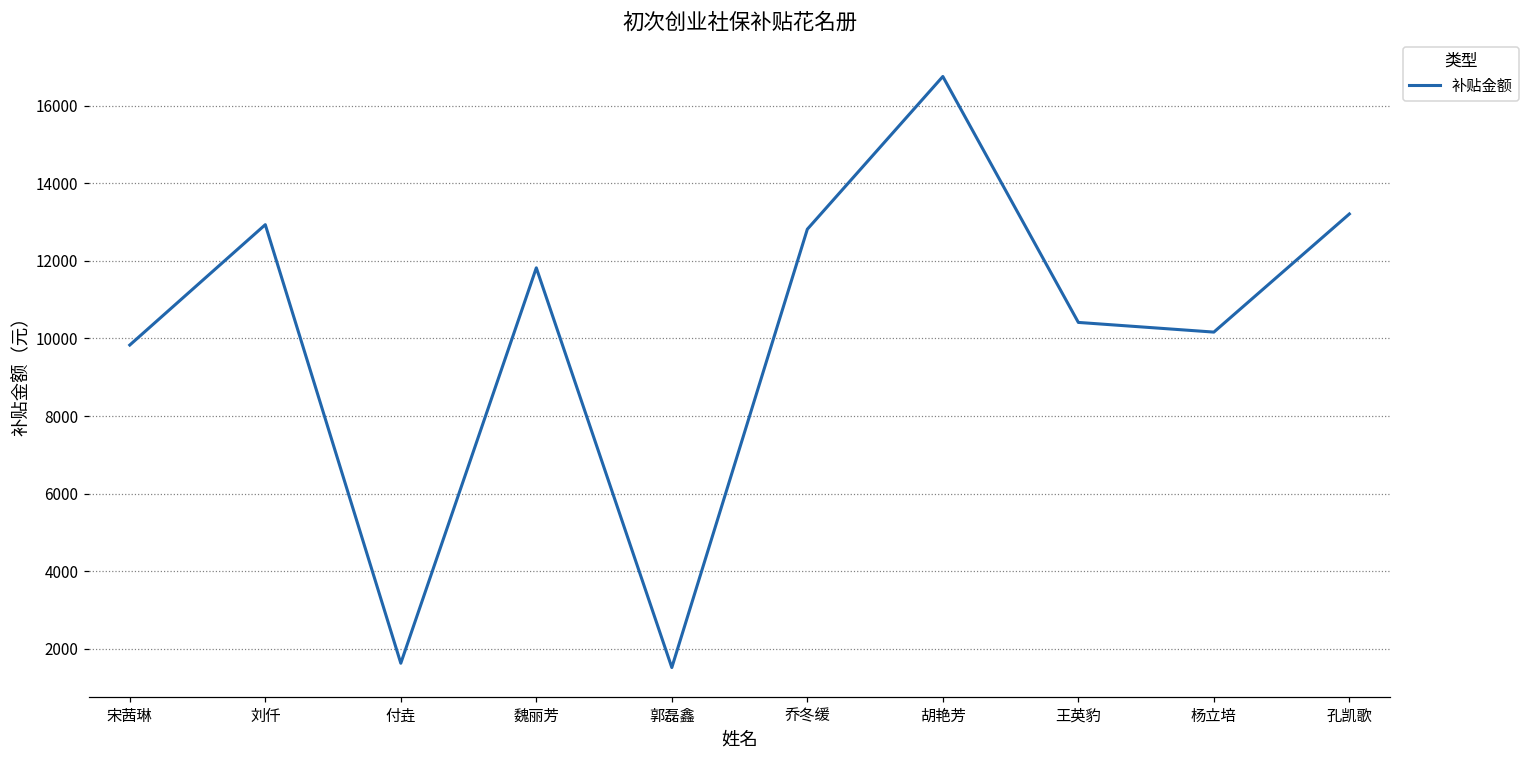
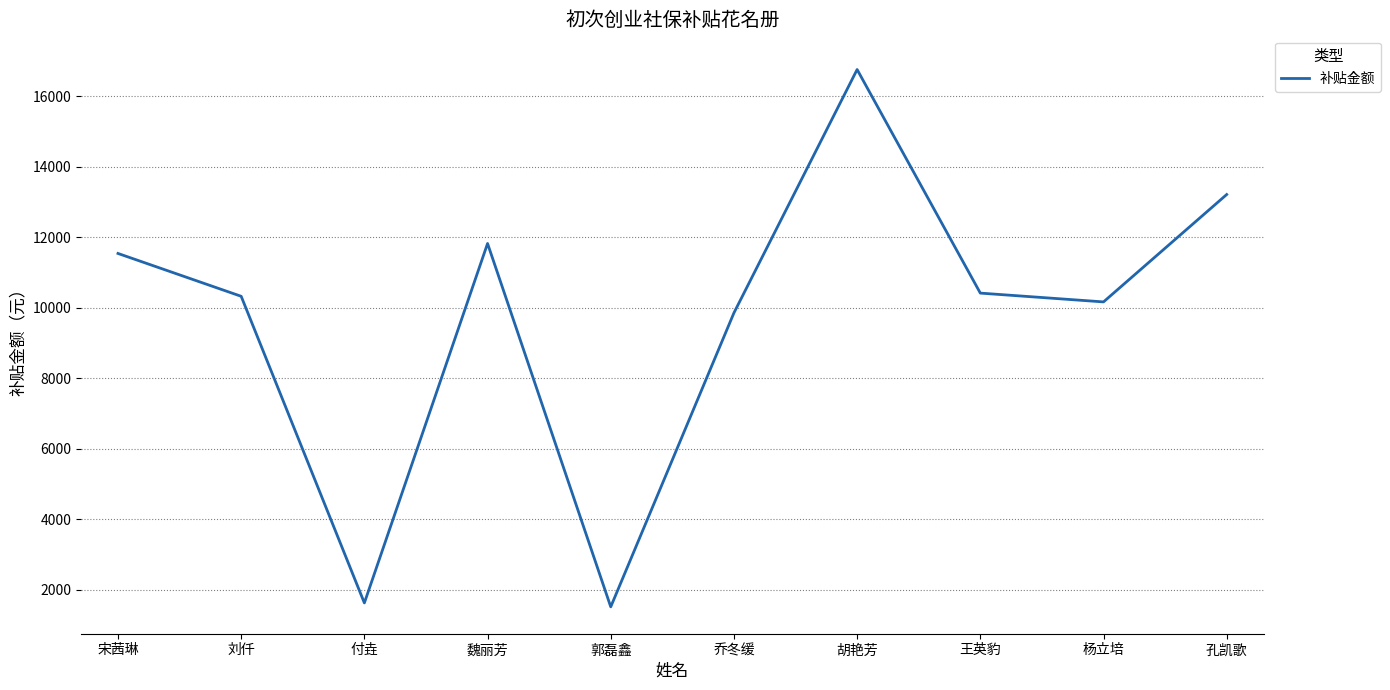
  {
-   "宋茜琳": 9800,
-   "刘仟": 12900,
+   "宋茜琳": 11500,
+   "刘仟": 10300,
    "付垚": 1600,
    "魏丽芳": 11800,
    "郭磊鑫": 1500,
-   "乔冬缓": 12800,
+   "乔冬缓": 9900,
    "胡艳芳": 16800,
    "王英豹": 10400,
    "杨立培": 10200,
    "孔凯歌": 13200
  }
